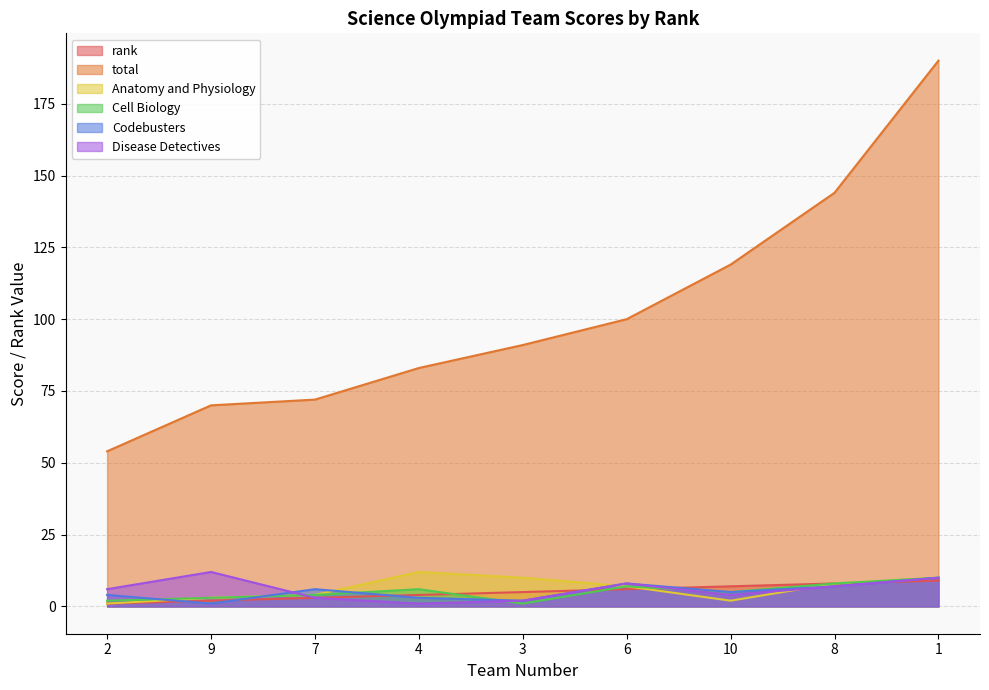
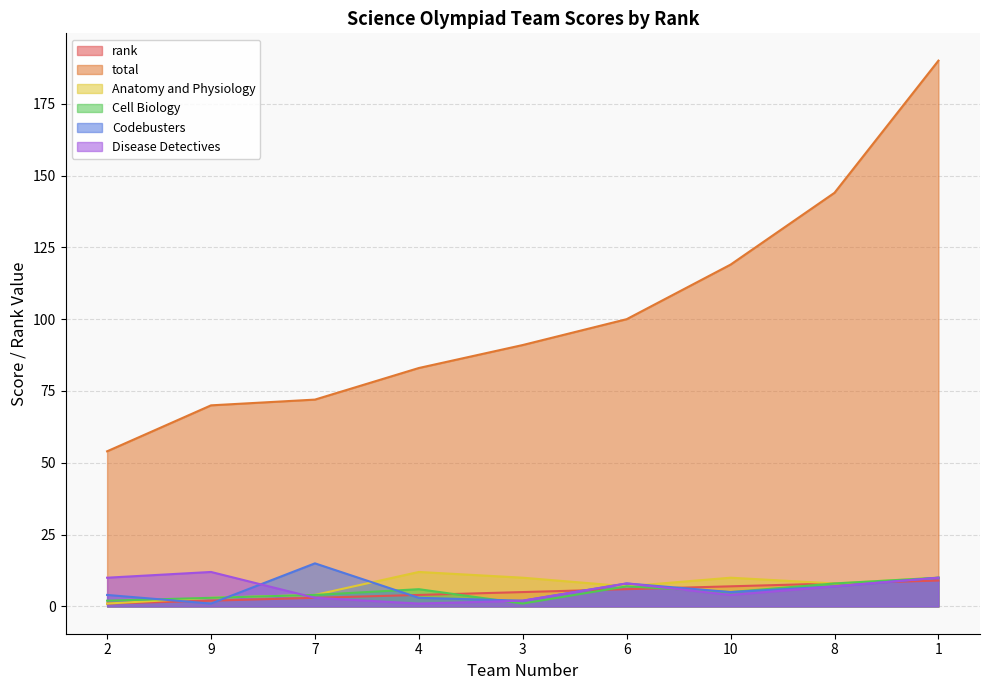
  {
    "Anatomy and Physiology": {
      "4": 12,
      "3": 10,
-     "10": 2
+     "10": 10
    },
    "Cell Biology": {
      "2": 2,
      "4": 6,
      "3": 1
    },
    "Codebusters": {
      "2": 4,
      "9": 1,
-     "7": 6,
+     "7": 15,
      "4": 3
    },
    "Disease Detectives": {
-     "2": 6,
+     "2": 10,
      "9": 12,
      "4": 1,
      "10": 4
    }
  }
